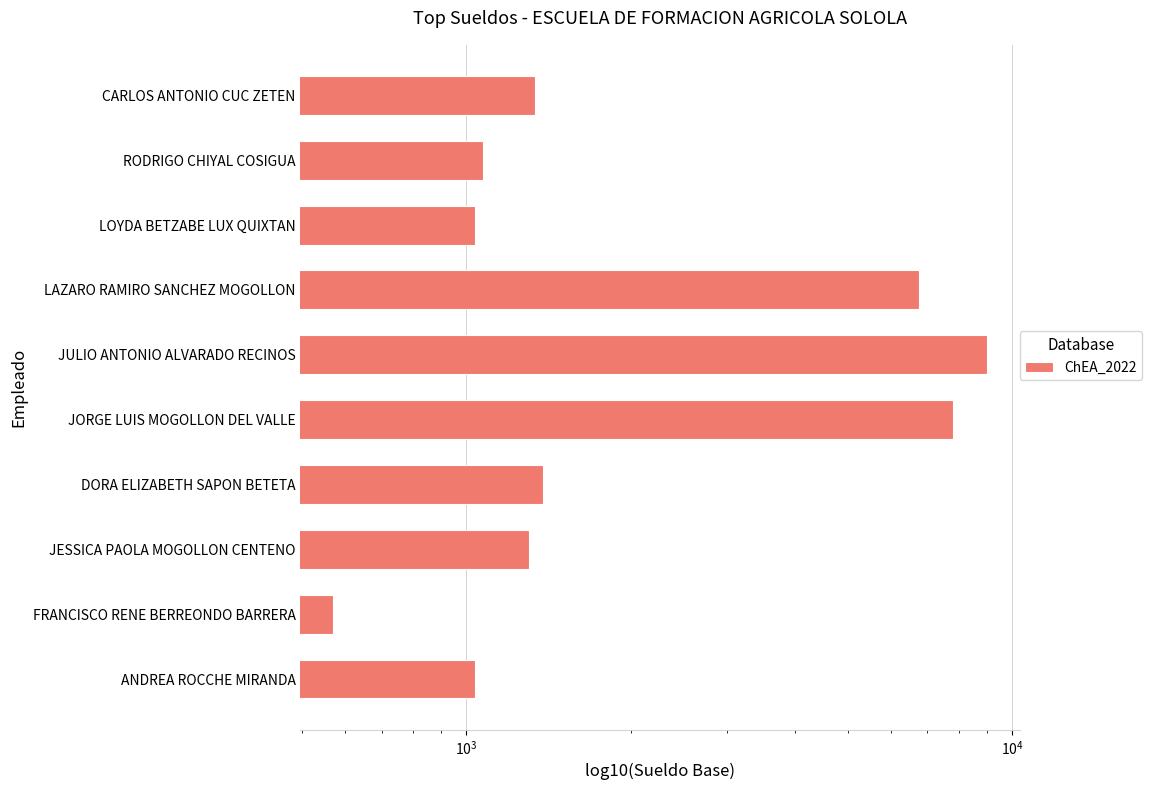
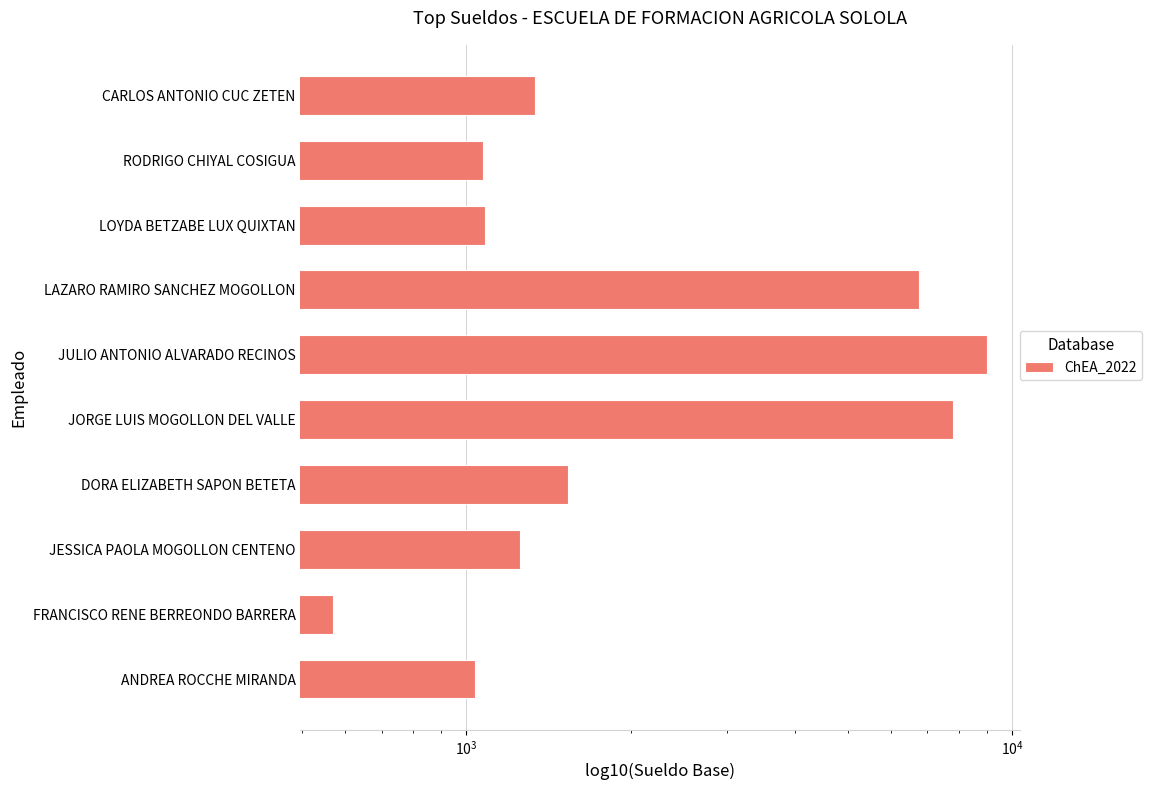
  {
    "CARLOS ANTONIO CUC ZETEN": 1340,
    "RODRIGO CHIYAL COSIGUA": 1070,
-   "LOYDA BETZABE LUX QUIXTAN": 1040,
+   "LOYDA BETZABE LUX QUIXTAN": 1080,
    "LAZARO RAMIRO SANCHEZ MOGOLLON": 6800,
    "JULIO ANTONIO ALVARADO RECINOS": 9000,
    "JORGE LUIS MOGOLLON DEL VALLE": 7800,
-   "DORA ELIZABETH SAPON BETETA": 1380,
-   "JESSICA PAOLA MOGOLLON CENTENO": 1300,
+   "DORA ELIZABETH SAPON BETETA": 1540,
+   "JESSICA PAOLA MOGOLLON CENTENO": 1260,
    "FRANCISCO RENE BERREONDO BARRERA": 570,
    "ANDREA ROCCHE MIRANDA": 1040
  }
